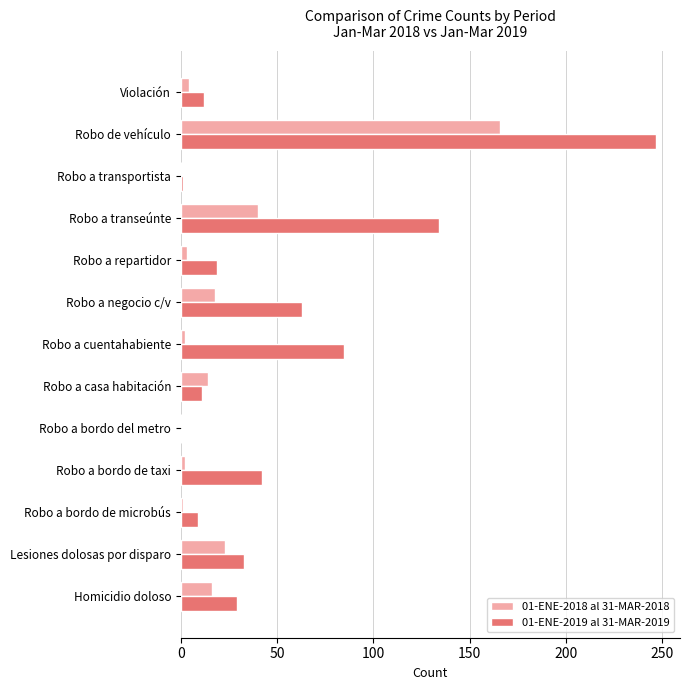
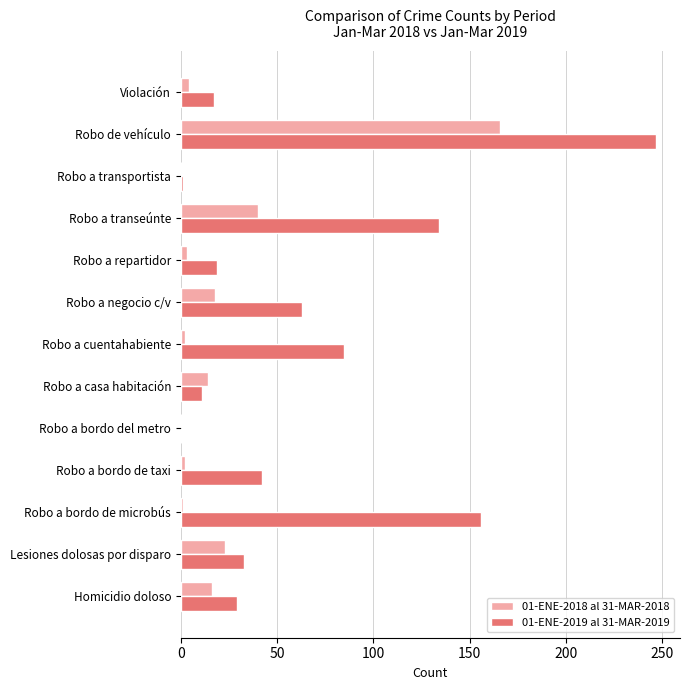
  {
    "01-ENE-2018 al 31-MAR-2018": {
      "Violación": 4,
      "Robo de vehículo": 166,
      "Robo a transportista": 0,
      "Robo a transeúnte": 40,
      "Robo a repartidor": 3,
      "Robo a negocio c/v": 18,
      "Robo a cuentahabiente": 2,
      "Robo a casa habitación": 14,
      "Robo a bordo del metro": 0,
      "Robo a bordo de taxi": 2,
      "Lesiones dolosas por disparo": 23,
      "Homicidio doloso": 16
    },
    "01-ENE-2019 al 31-MAR-2019": {
-     "Violación": 12,
+     "Violación": 17,
      "Robo de vehículo": 247,
      "Robo a transeúnte": 134,
      "Robo a repartidor": 19,
      "Robo a negocio c/v": 63,
      "Robo a cuentahabiente": 85,
      "Robo a casa habitación": 11,
      "Robo a bordo del metro": 0,
      "Robo a bordo de taxi": 42,
-     "Robo a bordo de microbús": 9,
+     "Robo a bordo de microbús": 156,
      "Lesiones dolosas por disparo": 33,
      "Homicidio doloso": 29
    }
  }
